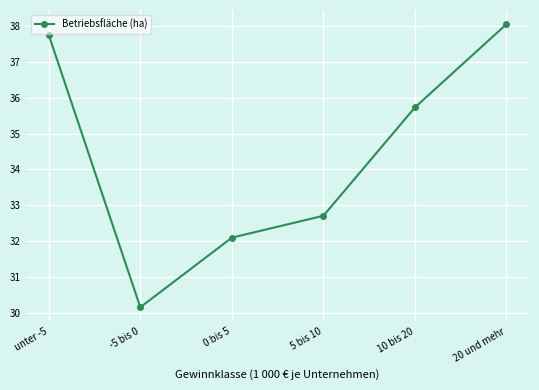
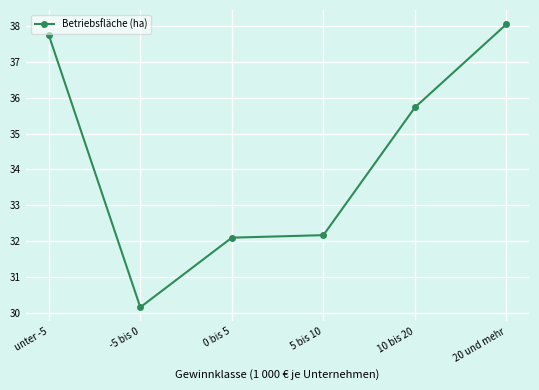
  {
    "unter -5": 37.8,
    "-5 bis 0": 30.2,
    "0 bis 5": 32.1,
-   "5 bis 10": 32.7,
+   "5 bis 10": 32.2,
    "10 bis 20": 35.7,
    "20 und mehr": 38.1
  }
